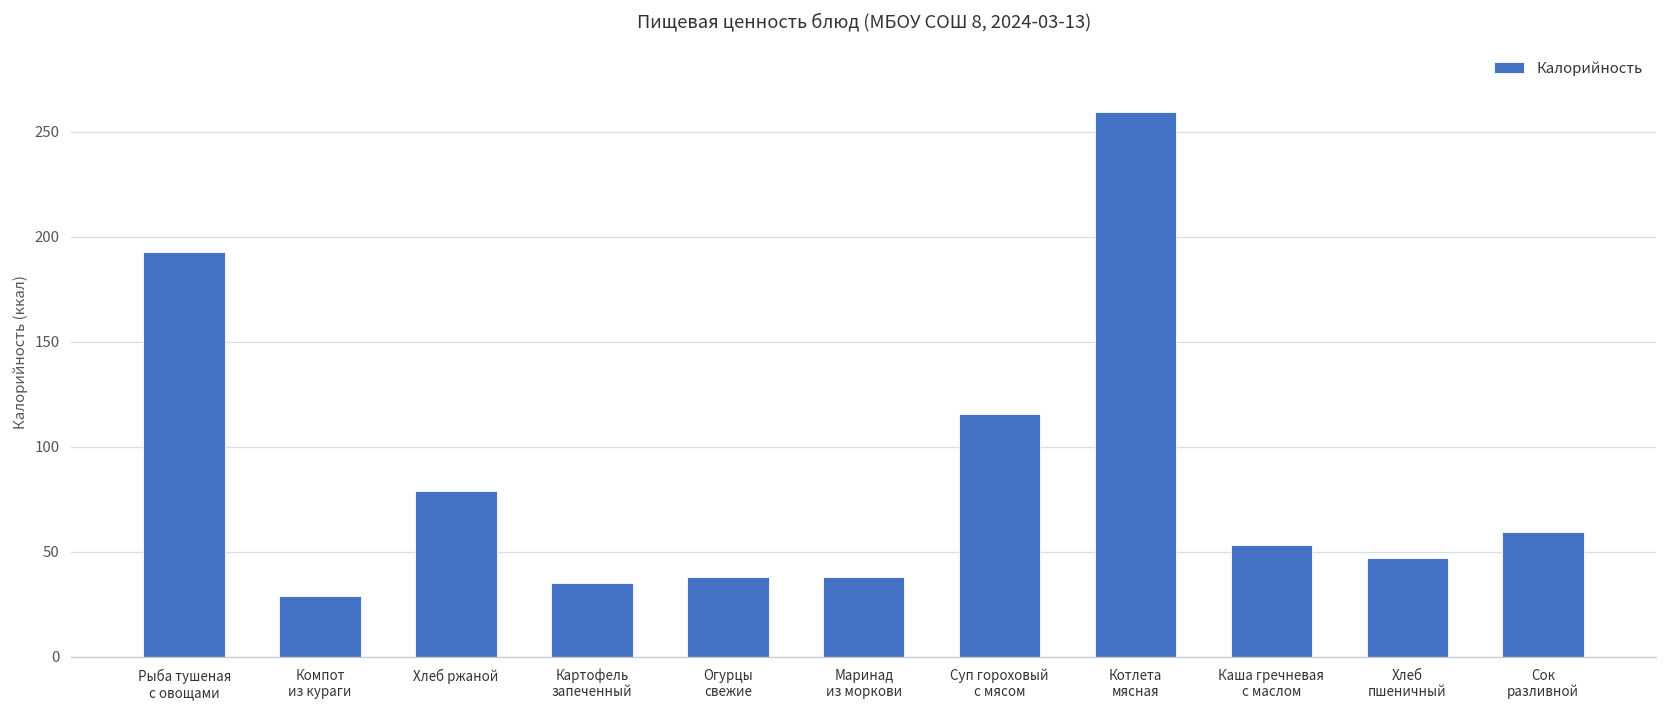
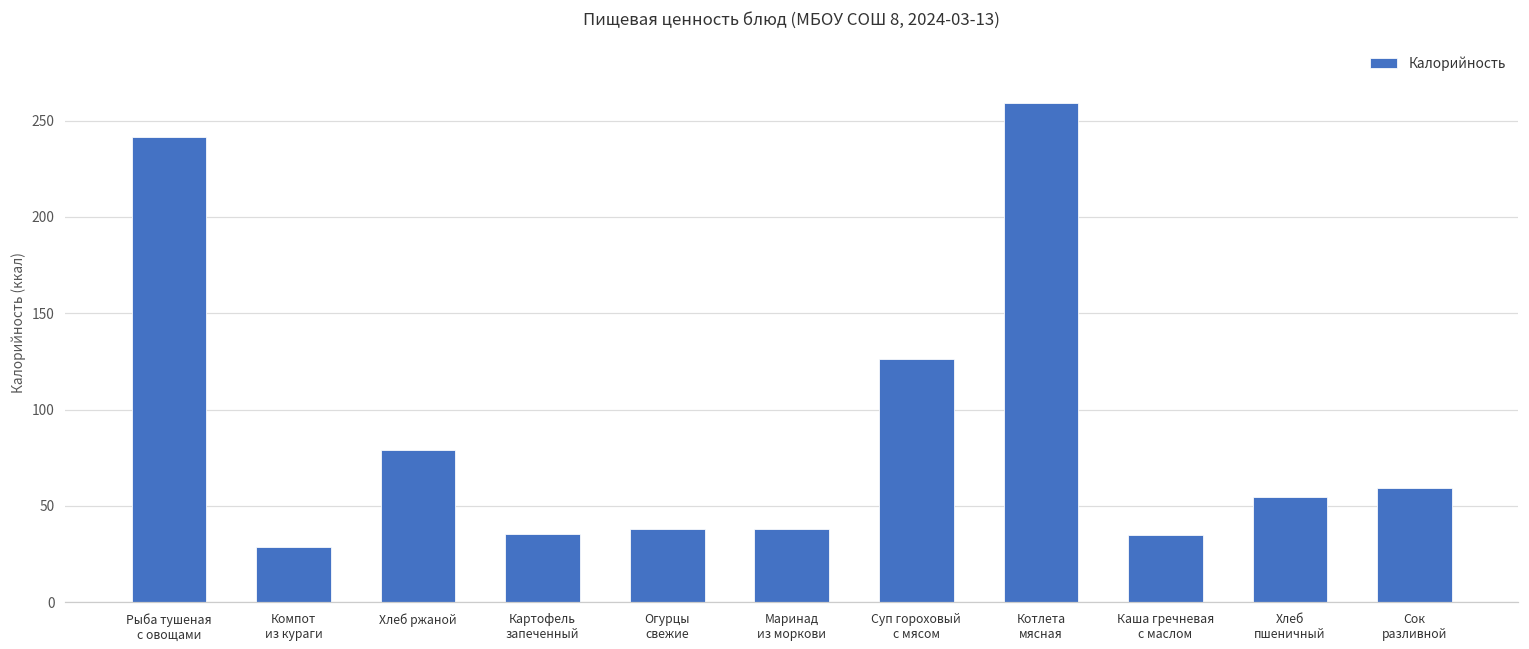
  {
-   "Рыба тушеная с овощами": 193,
+   "Рыба тушеная с овощами": 242,
    "Компот из кураги": 29,
    "Хлеб ржаной": 79,
    "Картофель запеченный": 35,
    "Огурцы свежие": 38,
    "Маринад из моркови": 38,
-   "Суп гороховый с мясом": 116,
+   "Суп гороховый с мясом": 126,
    "Котлета мясная": 259,
-   "Каша гречневая с маслом": 53,
-   "Хлеб пшеничный": 47,
+   "Каша гречневая с маслом": 35,
+   "Хлеб пшеничный": 55,
    "Сок разливной": 59
  }
